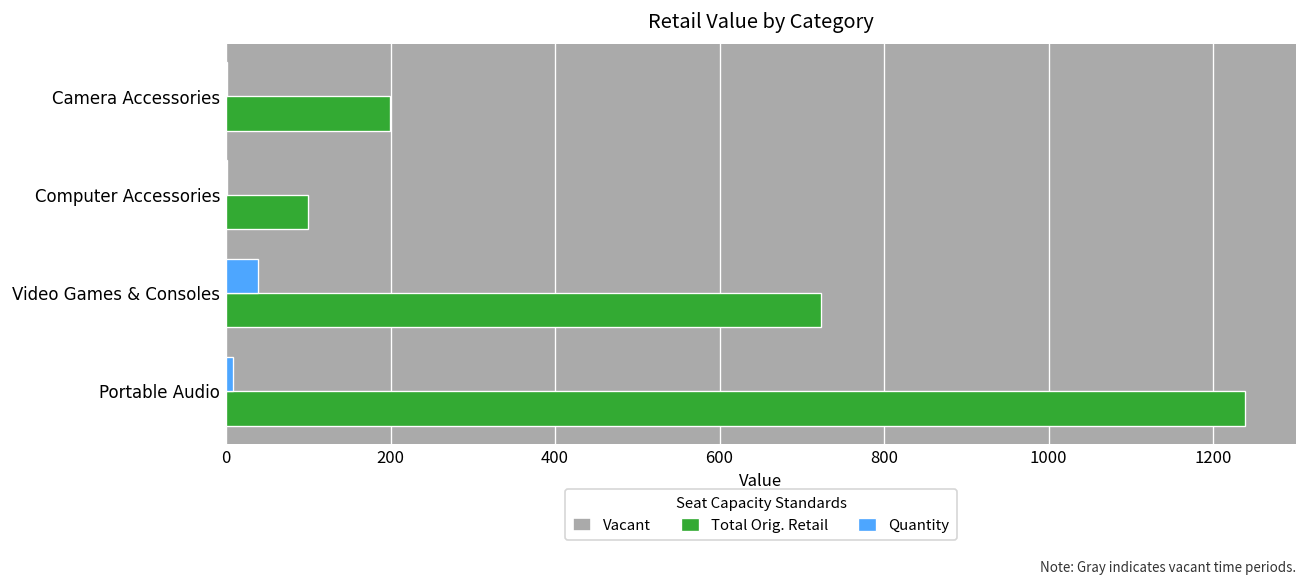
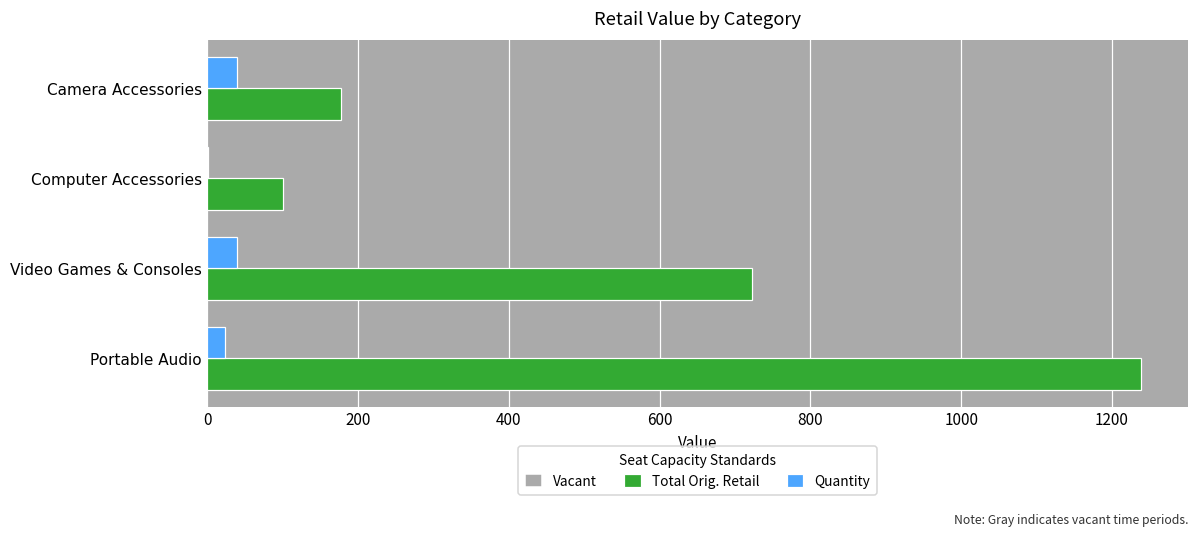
  {
    "Total Orig. Retail": {
-     "Camera Accessories": 200,
+     "Camera Accessories": 180,
      "Computer Accessories": 100,
      "Video Games & Consoles": 720,
      "Portable Audio": 1240
    },
    "Quantity": {
-     "Camera Accessories": 0,
+     "Camera Accessories": 40,
      "Video Games & Consoles": 40,
-     "Portable Audio": 10
+     "Portable Audio": 20
    }
  }
